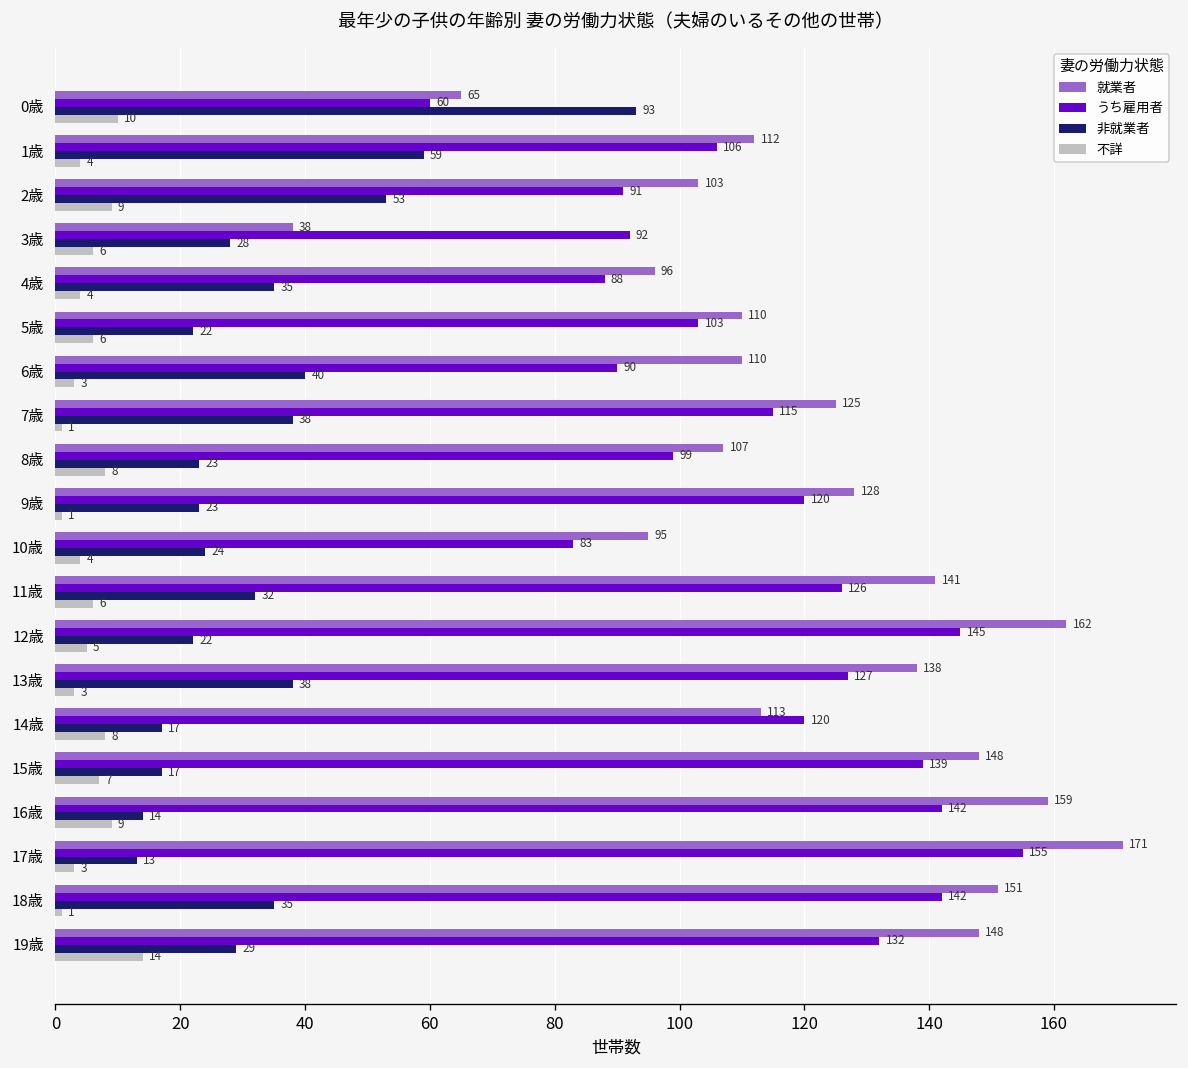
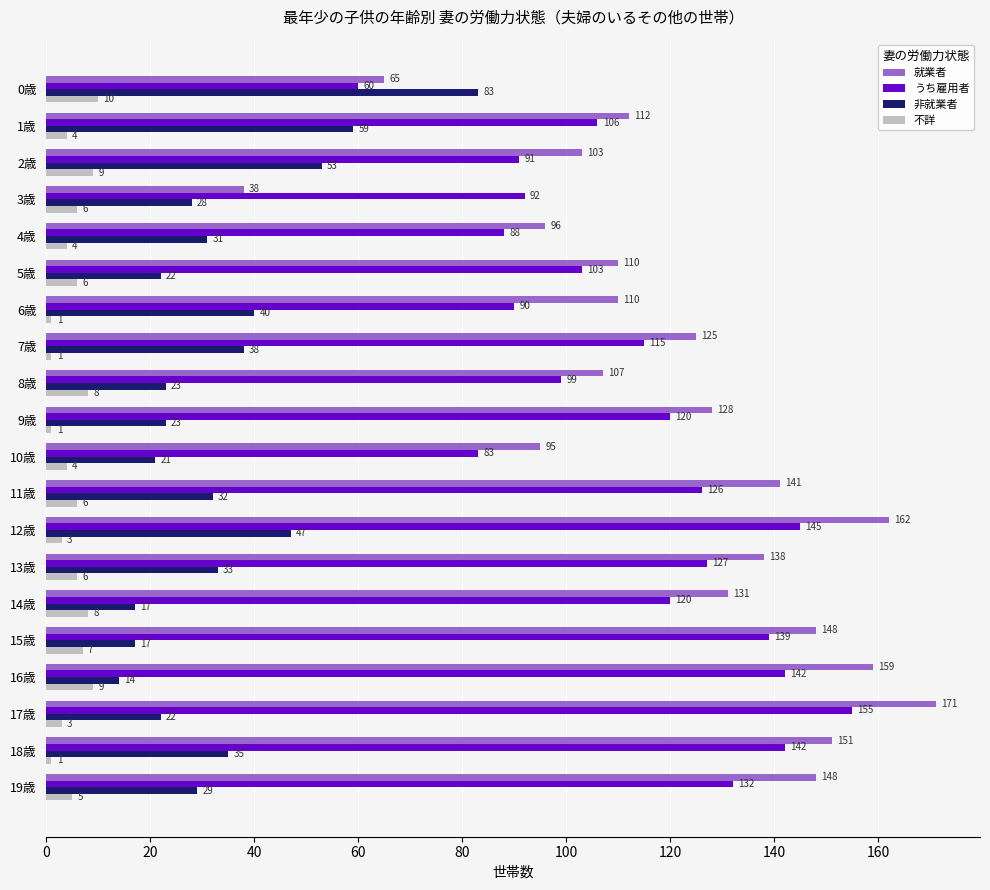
  {
    "就業者": {
      "0歳": 65,
      "1歳": 112,
      "2歳": 103,
      "3歳": 38,
      "4歳": 96,
      "5歳": 110,
      "6歳": 110,
      "7歳": 125,
      "8歳": 107,
      "9歳": 128,
      "10歳": 95,
      "11歳": 141,
      "12歳": 162,
      "13歳": 138,
-     "14歳": 113,
+     "14歳": 131,
      "15歳": 148,
      "16歳": 159,
      "17歳": 171,
      "18歳": 151,
      "19歳": 148
    },
    "うち雇用者": {
      "0歳": 60,
      "1歳": 106,
      "2歳": 91,
      "3歳": 92,
      "4歳": 88,
      "5歳": 103,
      "6歳": 90,
      "7歳": 115,
      "8歳": 99,
      "9歳": 120,
      "10歳": 83,
      "11歳": 126,
      "12歳": 145,
      "13歳": 127,
      "14歳": 120,
      "15歳": 139,
      "16歳": 142,
      "17歳": 155,
      "18歳": 142,
      "19歳": 132
    },
    "非就業者": {
-     "0歳": 93,
+     "0歳": 83,
      "1歳": 59,
      "2歳": 53,
      "3歳": 28,
-     "4歳": 35,
+     "4歳": 31,
      "5歳": 22,
      "6歳": 40,
      "7歳": 38,
      "8歳": 23,
      "9歳": 23,
-     "10歳": 24,
+     "10歳": 21,
      "11歳": 32,
-     "12歳": 22,
-     "13歳": 38,
+     "12歳": 47,
+     "13歳": 33,
      "14歳": 17,
      "15歳": 17,
      "16歳": 14,
-     "17歳": 13,
+     "17歳": 22,
      "18歳": 35,
      "19歳": 29
    },
    "不詳": {
      "0歳": 10,
      "1歳": 4,
      "2歳": 9,
      "3歳": 6,
      "4歳": 4,
      "5歳": 6,
-     "6歳": 3,
+     "6歳": 1,
      "7歳": 1,
      "8歳": 8,
      "9歳": 1,
      "10歳": 4,
      "11歳": 6,
-     "12歳": 5,
-     "13歳": 3,
+     "12歳": 3,
+     "13歳": 6,
      "14歳": 8,
      "15歳": 7,
      "16歳": 9,
      "17歳": 3,
      "18歳": 1,
-     "19歳": 14
+     "19歳": 5
    }
  }
